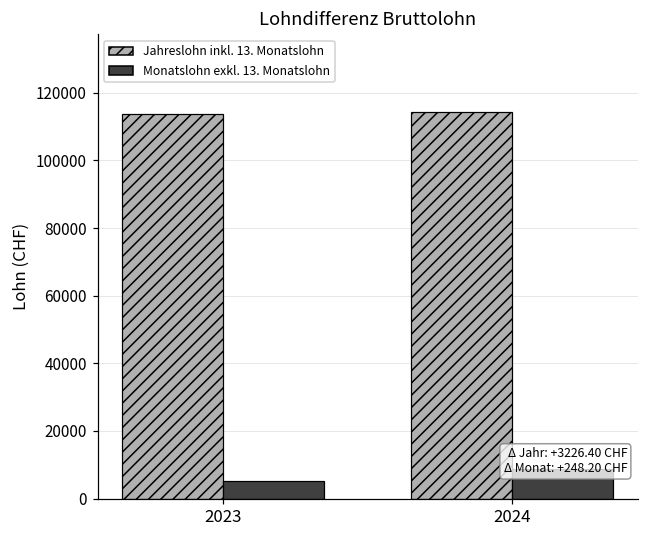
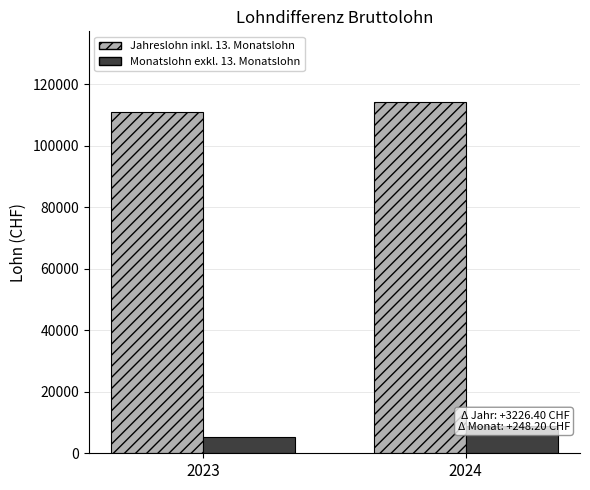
  {
    "Jahreslohn inkl. 13. Monatslohn": {
-     "2023": 114000,
+     "2023": 111000,
      "2024": 114000
    },
    "Monatslohn exkl. 13. Monatslohn": {
      "2023": 5000
    }
  }
